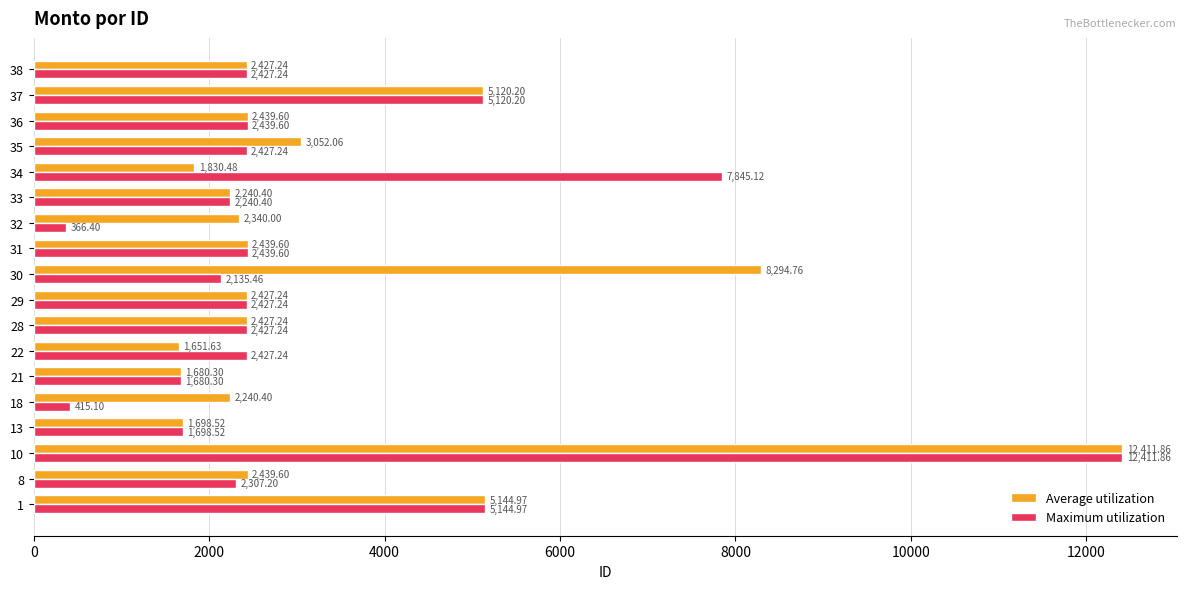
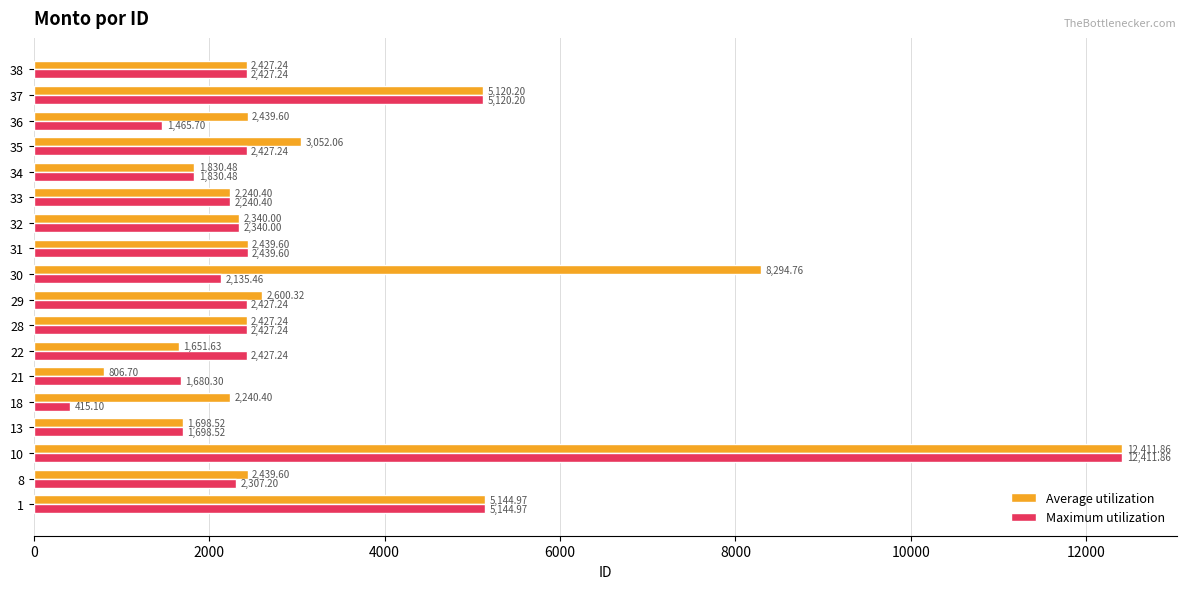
  {
    "Average utilization": {
      "38": "2,427.24",
      "37": "5,120.20",
      "36": "2,439.60",
      "35": "3,052.06",
      "34": "1,830.48",
      "33": "2,240.40",
      "32": "2,340.00",
      "31": "2,439.60",
      "30": "8,294.76",
-     "29": "2,427.24",
+     "29": "2,600.32",
      "28": "2,427.24",
      "22": "1,651.63",
-     "21": "1,680.30",
+     "21": "806.70",
      "18": "2,240.40",
      "13": "1,698.52",
      "10": "12,411.86",
      "8": "2,439.60",
      "1": "5,144.97"
    },
    "Maximum utilization": {
      "38": "2,427.24",
      "37": "5,120.20",
-     "36": "2,439.60",
+     "36": "1,465.70",
      "35": "2,427.24",
-     "34": "7,845.12",
+     "34": "1,830.48",
      "33": "2,240.40",
-     "32": "366.40",
+     "32": "2,340.00",
      "31": "2,439.60",
      "30": "2,135.46",
      "29": "2,427.24",
      "28": "2,427.24",
      "22": "2,427.24",
      "21": "1,680.30",
      "18": "415.10",
      "13": "1,698.52",
      "10": "12,411.86",
      "8": "2,307.20",
      "1": "5,144.97"
    }
  }
